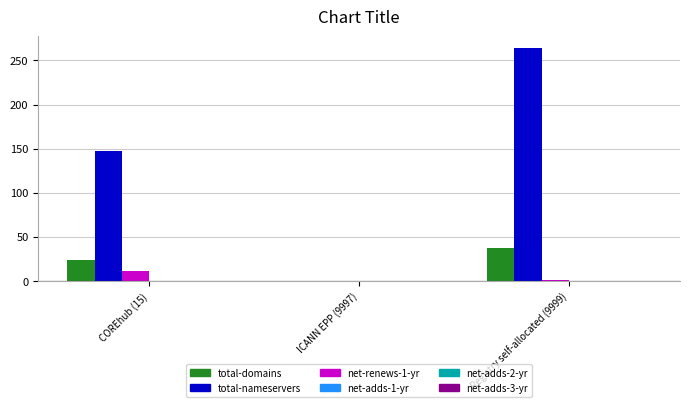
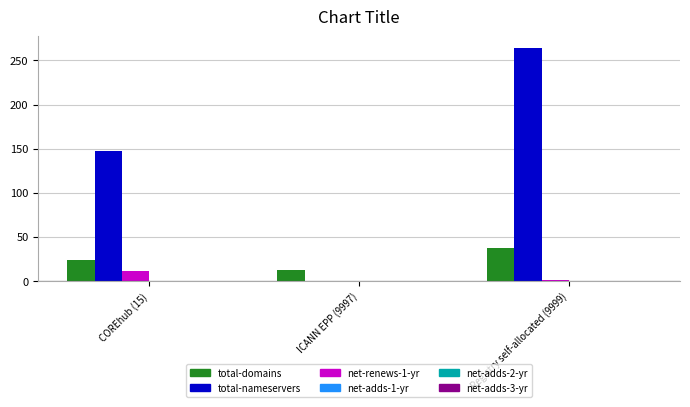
  {
    "total-domains": {
      "COREhub (15)": 20,
-     "ICANN EPP (9997)": 0,
+     "ICANN EPP (9997)": 10,
      "Registry self-allocated (9999)": 40
    },
    "total-nameservers": {
      "COREhub (15)": 150,
      "ICANN EPP (9997)": 0,
      "Registry self-allocated (9999)": 260
    },
    "net-renews-1-yr": {
      "COREhub (15)": 10,
      "ICANN EPP (9997)": 0
    },
    "net-adds-1-yr": {
      "COREhub (15)": 0,
      "ICANN EPP (9997)": 0,
      "Registry self-allocated (9999)": 0
    },
    "net-adds-2-yr": {
      "COREhub (15)": 0,
      "ICANN EPP (9997)": 0,
      "Registry self-allocated (9999)": 0
    },
    "net-adds-3-yr": {
      "COREhub (15)": 0,
      "ICANN EPP (9997)": 0,
      "Registry self-allocated (9999)": 0
    }
  }
